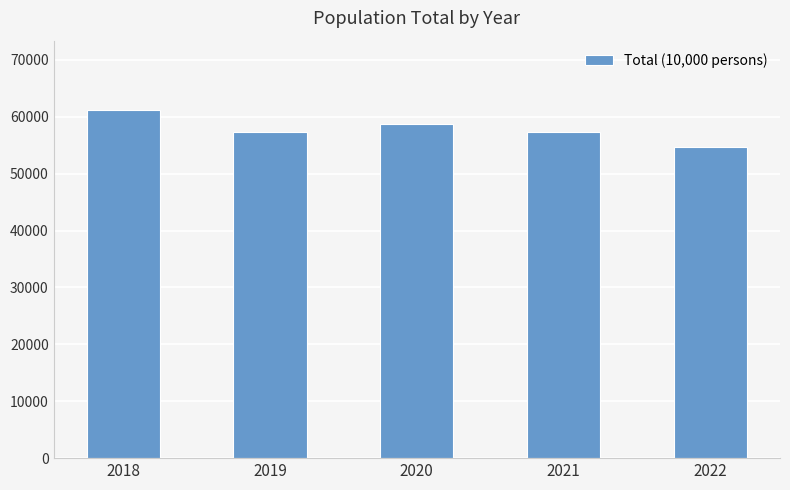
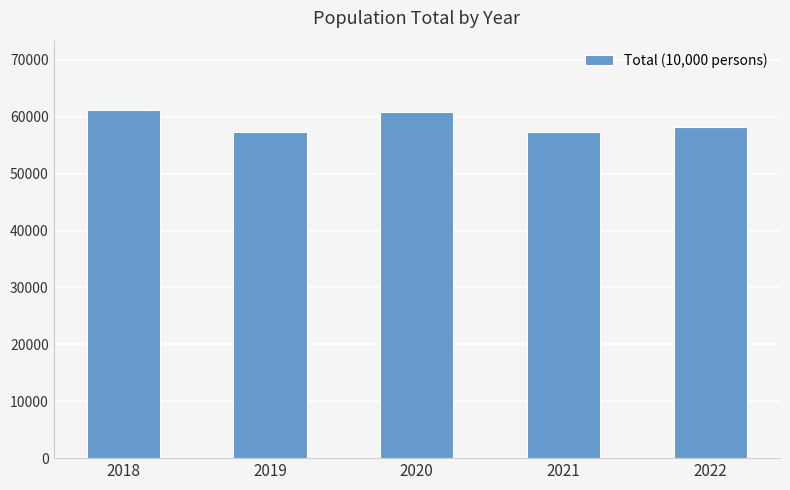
  {
    "2018": 61000,
    "2019": 57000,
-   "2020": 59000,
+   "2020": 61000,
    "2021": 57000,
-   "2022": 55000
+   "2022": 58000
  }
